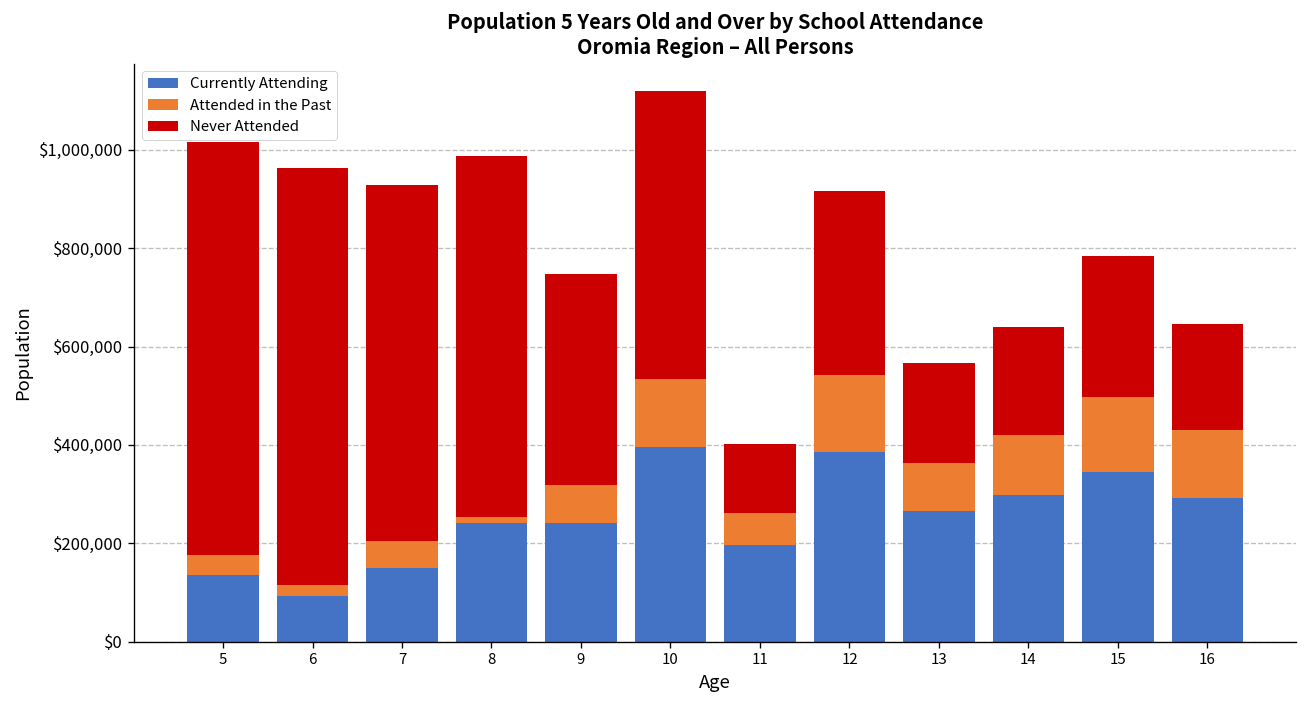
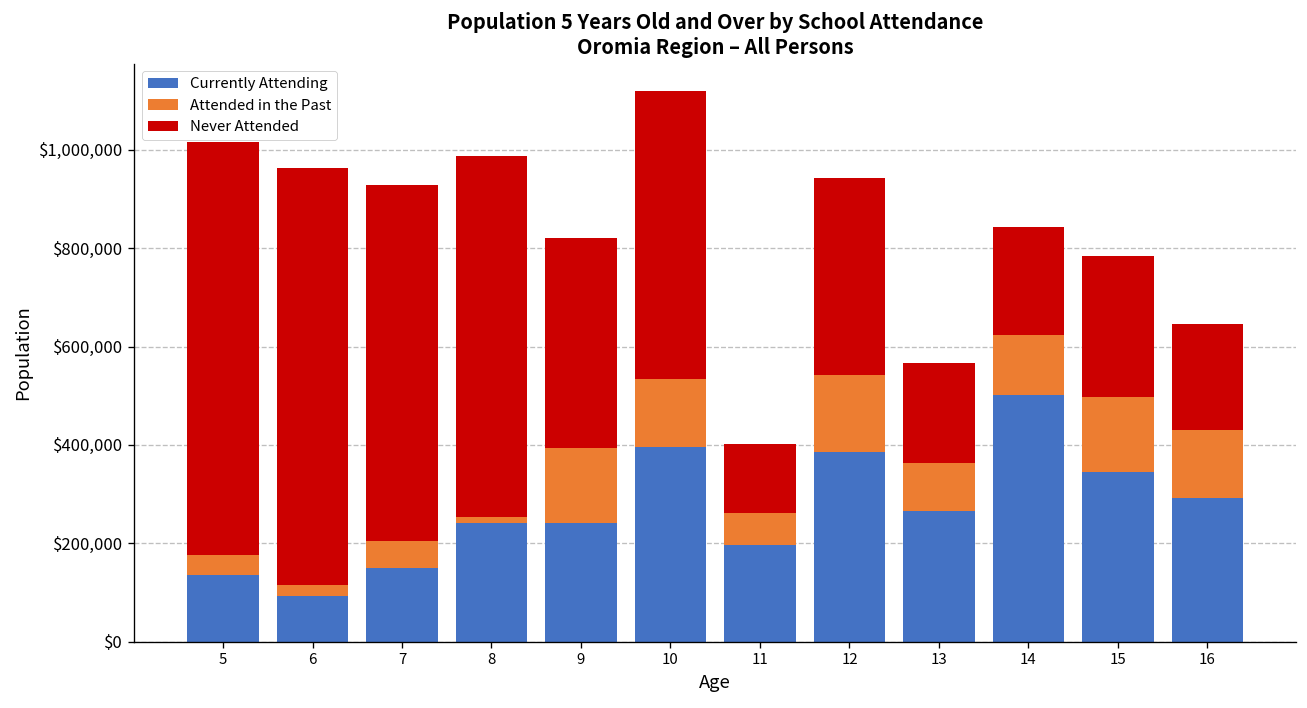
  {
    "Currently Attending": {
      "5": "$140,000",
      "6": "$90,000",
      "7": "$150,000",
      "8": "$240,000",
      "9": "$240,000",
      "10": "$400,000",
      "11": "$200,000",
      "12": "$390,000",
      "13": "$260,000",
-     "14": "$300,000",
+     "14": "$500,000",
      "15": "$340,000",
      "16": "$290,000"
    },
    "Attended in the Past": {
      "5": "$40,000",
      "6": "$20,000",
      "7": "$60,000",
      "8": "$10,000",
-     "9": "$80,000",
+     "9": "$150,000",
      "10": "$140,000",
      "11": "$60,000",
      "12": "$160,000",
      "13": "$100,000",
      "14": "$120,000",
      "15": "$150,000",
      "16": "$140,000"
    },
    "Never Attended": {
      "6": "$850,000",
      "7": "$720,000",
      "8": "$730,000",
      "9": "$430,000",
      "10": "$580,000",
      "11": "$140,000",
-     "12": "$370,000",
+     "12": "$400,000",
      "13": "$200,000",
      "14": "$220,000",
      "15": "$290,000",
      "16": "$220,000"
    }
  }
